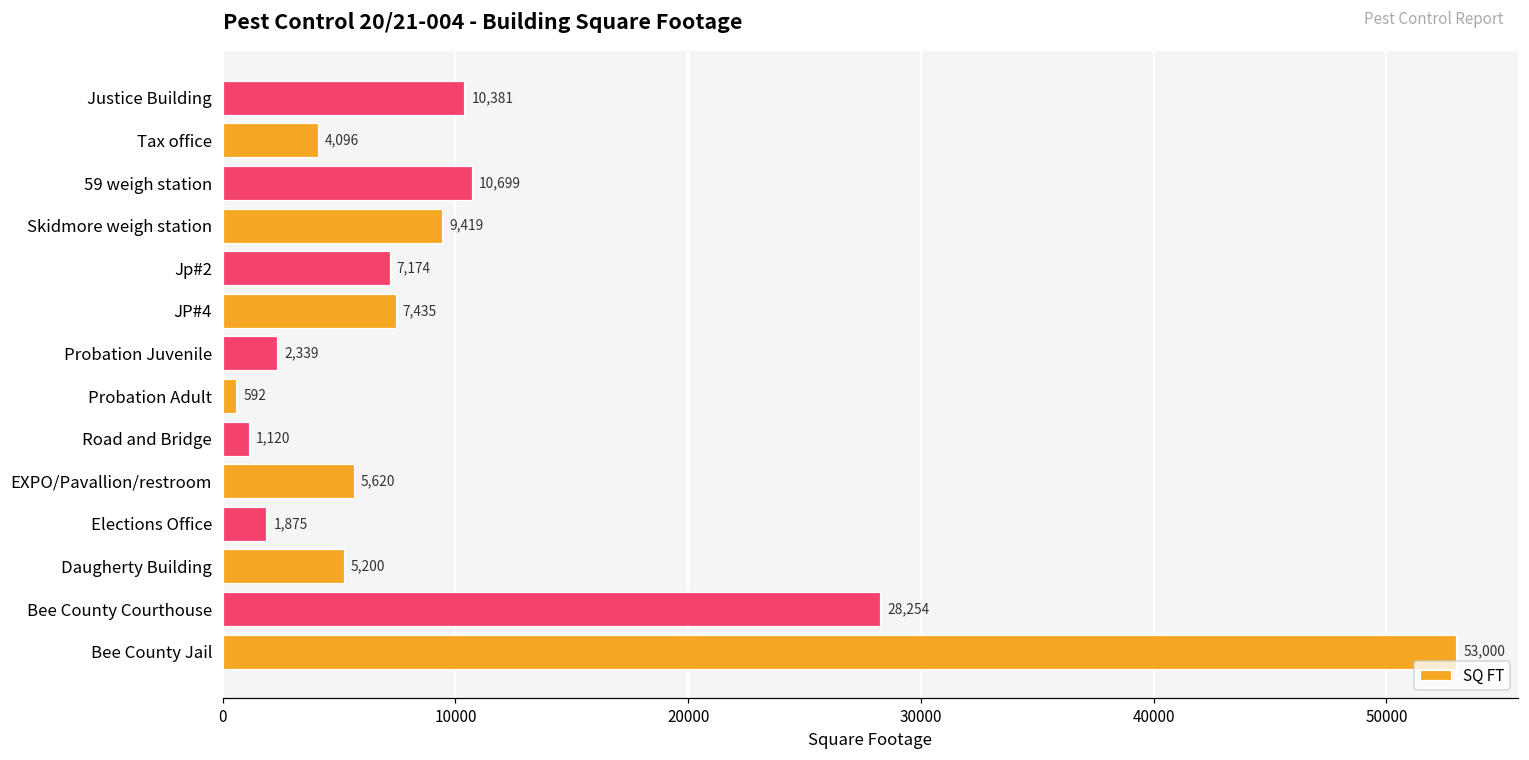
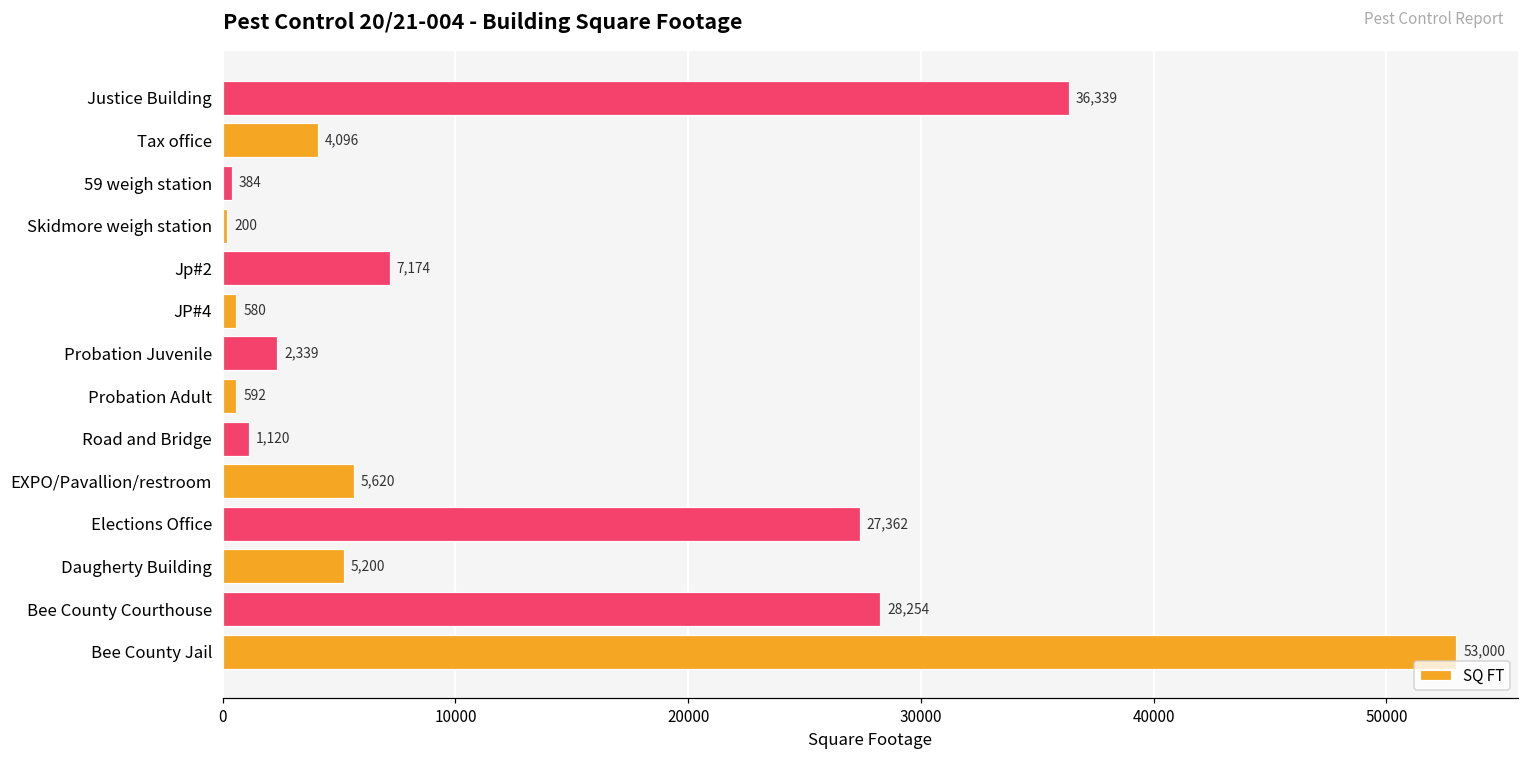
  {
-   "Justice Building": "10,381",
+   "Justice Building": "36,339",
    "Tax office": "4,096",
-   "59 weigh station": "10,699",
-   "Skidmore weigh station": "9,419",
+   "59 weigh station": "384",
+   "Skidmore weigh station": "200",
    "Jp#2": "7,174",
-   "JP#4": "7,435",
+   "JP#4": "580",
    "Probation Juvenile": "2,339",
    "Probation Adult": "592",
    "Road and Bridge": "1,120",
    "EXPO/Pavallion/restroom": "5,620",
-   "Elections Office": "1,875",
+   "Elections Office": "27,362",
    "Daugherty Building": "5,200",
    "Bee County Courthouse": "28,254",
    "Bee County Jail": "53,000"
  }
